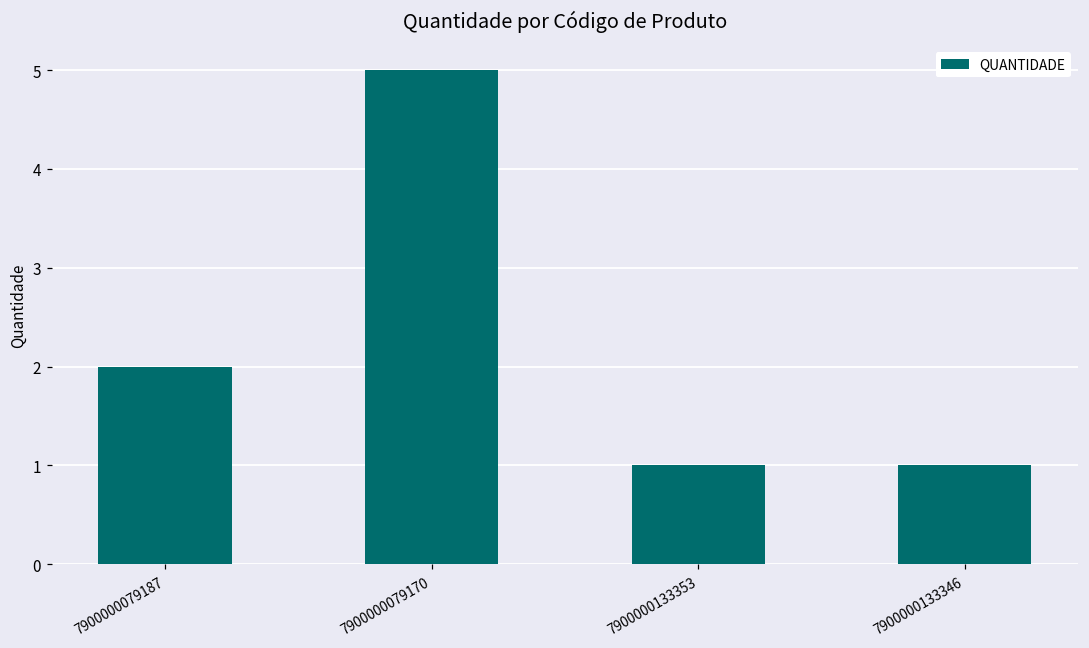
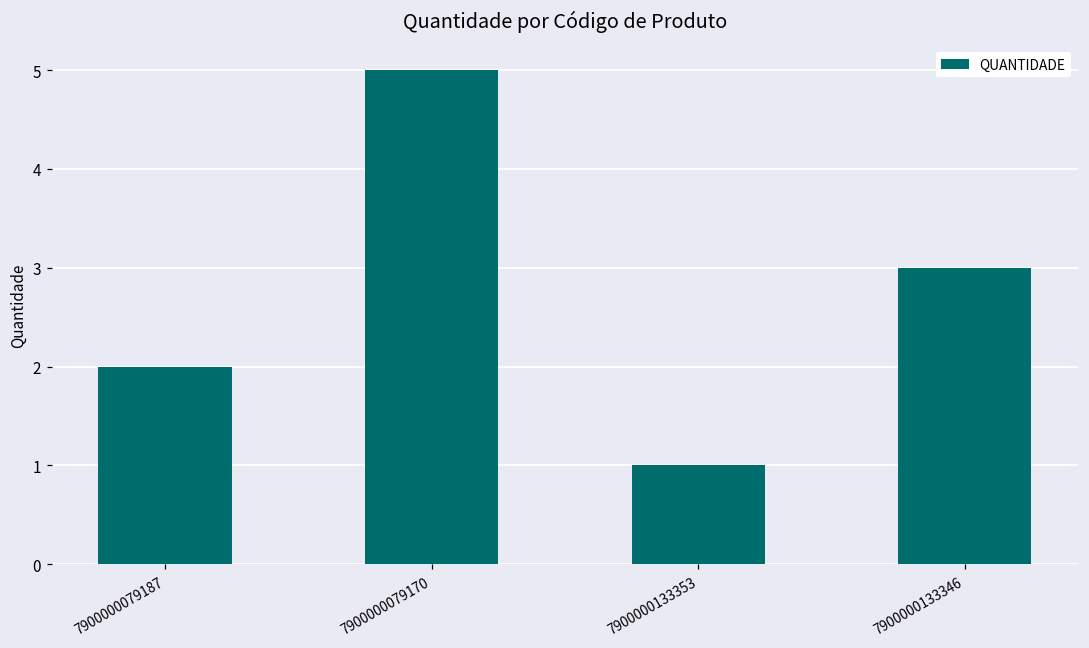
  {
    "7900000079187": 2,
    "7900000079170": 5,
    "7900000133353": 1,
-   "7900000133346": 1
+   "7900000133346": 3
  }
